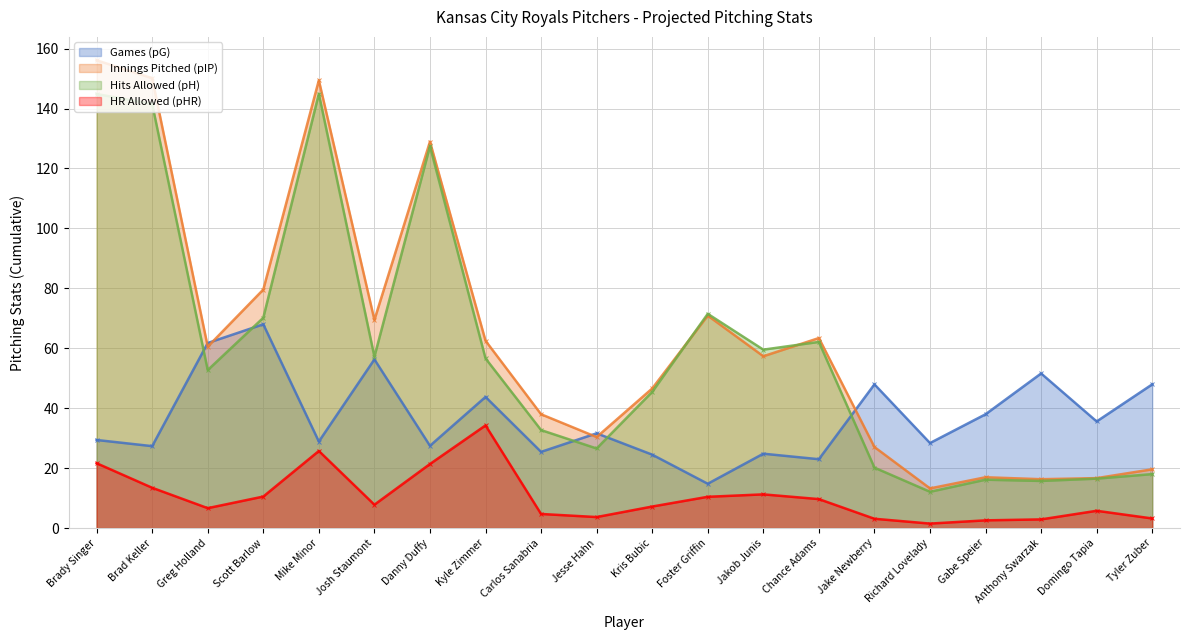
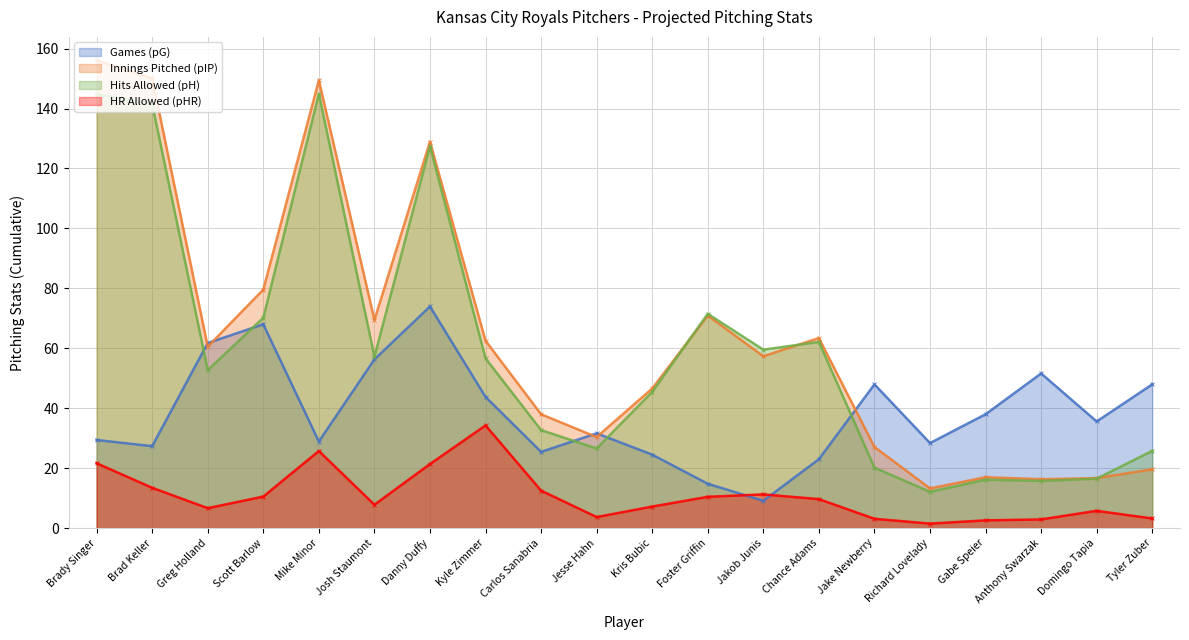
  {
    "Games (pG)": {
      "Brady Singer": 29,
      "Brad Keller": 27,
      "Greg Holland": 62,
      "Scott Barlow": 68,
      "Mike Minor": 29,
      "Josh Staumont": 56,
-     "Danny Duffy": 27,
+     "Danny Duffy": 74,
      "Kyle Zimmer": 44,
      "Carlos Sanabria": 25,
      "Jesse Hahn": 32,
      "Kris Bubic": 25,
      "Foster Griffin": 15,
-     "Jakob Junis": 25,
+     "Jakob Junis": 9,
      "Chance Adams": 23,
      "Jake Newberry": 48,
      "Richard Lovelady": 28,
      "Gabe Speier": 38,
      "Anthony Swarzak": 52,
      "Domingo Tapia": 36,
      "Tyler Zuber": 48
    },
    "Innings Pitched (pIP)": {
      "Greg Holland": 61,
      "Scott Barlow": 80,
      "Mike Minor": 149,
      "Josh Staumont": 69,
      "Danny Duffy": 129,
      "Kyle Zimmer": 63,
      "Carlos Sanabria": 38,
      "Jesse Hahn": 30,
      "Kris Bubic": 47,
      "Jakob Junis": 57,
      "Chance Adams": 63,
      "Jake Newberry": 27,
      "Richard Lovelady": 13,
      "Tyler Zuber": 20
    },
    "Hits Allowed (pH)": {
      "Greg Holland": 53,
      "Scott Barlow": 70,
      "Mike Minor": 145,
      "Josh Staumont": 57,
      "Danny Duffy": 127,
      "Kyle Zimmer": 57,
      "Carlos Sanabria": 33,
      "Jesse Hahn": 27,
      "Kris Bubic": 45,
      "Jakob Junis": 60,
      "Chance Adams": 62,
      "Jake Newberry": 20,
      "Richard Lovelady": 12,
-     "Tyler Zuber": 18
+     "Tyler Zuber": 26
    },
    "HR Allowed (pHR)": {
      "Brady Singer": 22,
      "Brad Keller": 13,
      "Greg Holland": 7,
      "Scott Barlow": 11,
      "Mike Minor": 26,
      "Josh Staumont": 8,
      "Danny Duffy": 21,
      "Kyle Zimmer": 34,
-     "Carlos Sanabria": 5,
+     "Carlos Sanabria": 13,
      "Jesse Hahn": 4,
      "Kris Bubic": 7,
      "Foster Griffin": 10,
      "Jakob Junis": 11,
      "Chance Adams": 10,
      "Jake Newberry": 3,
      "Richard Lovelady": 2,
      "Gabe Speier": 3,
      "Anthony Swarzak": 3,
      "Domingo Tapia": 6,
      "Tyler Zuber": 3
    }
  }
